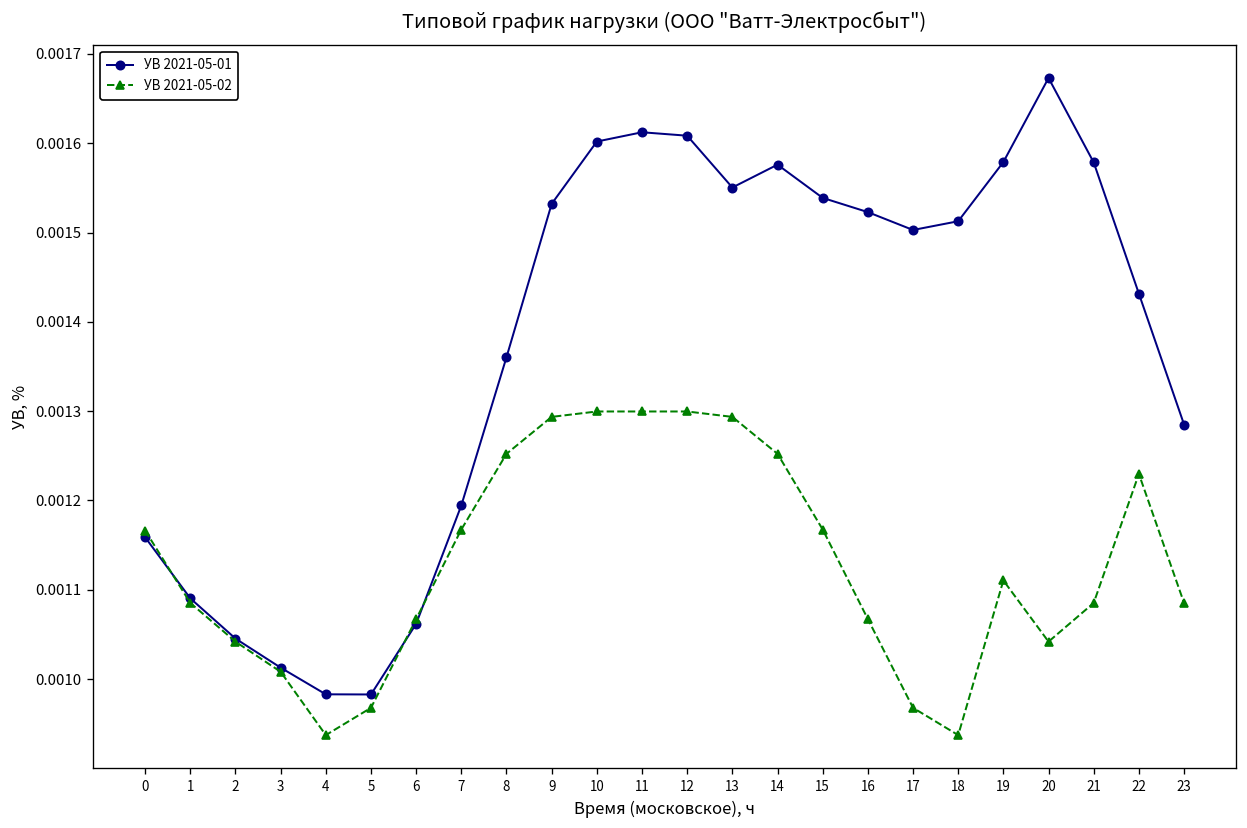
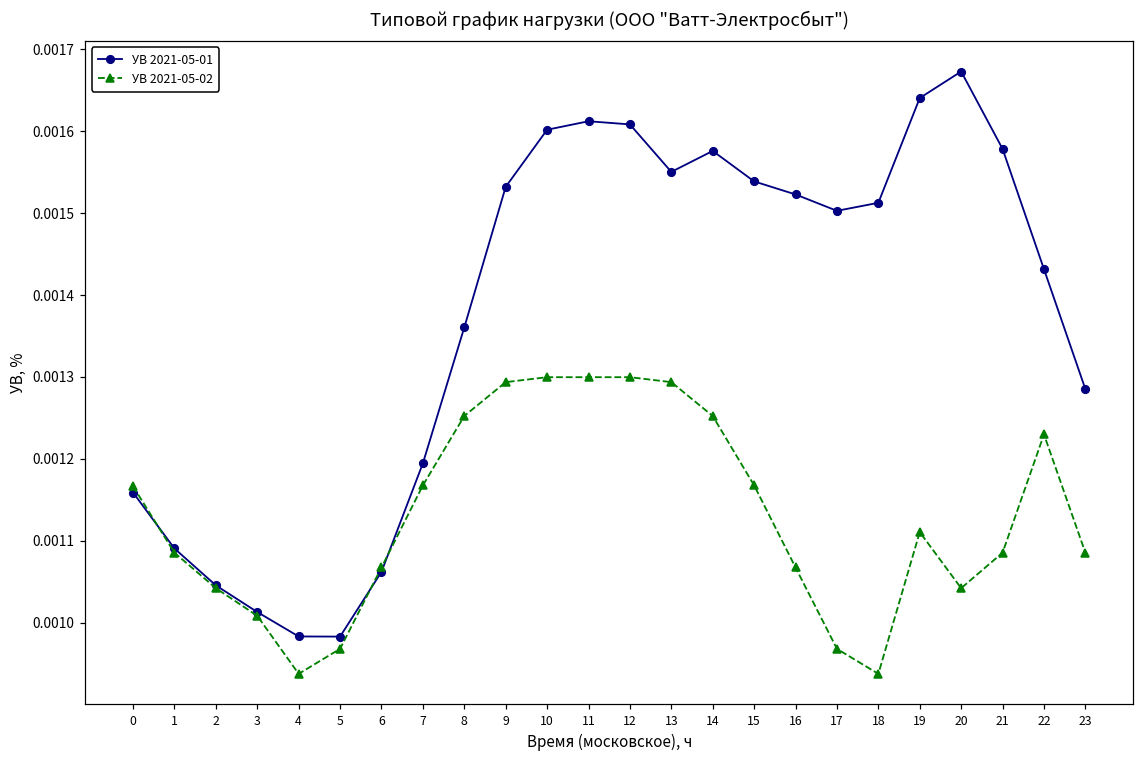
  {
    "УВ 2021-05-01": {
      "0": 0.00116,
      "1": 0.00109,
      "3": 0.00101,
      "4": 0.00098,
      "5": 0.00098,
      "6": 0.00106,
      "7": 0.00119,
      "8": 0.00136,
      "9": 0.00153,
      "10": 0.00160,
      "11": 0.00161,
      "12": 0.00161,
      "13": 0.00155,
      "14": 0.00158,
      "15": 0.00154,
      "16": 0.00152,
      "17": 0.00150,
      "18": 0.00151,
-     "19": 0.00158,
+     "19": 0.00164,
      "20": 0.00167,
      "21": 0.00158,
      "22": 0.00143,
      "23": 0.00129
    },
    "УВ 2021-05-02": {
      "0": 0.00117,
      "1": 0.00109,
      "3": 0.00101,
      "4": 0.00094,
      "5": 0.00097,
      "6": 0.00107,
      "7": 0.00117,
      "8": 0.00125,
      "9": 0.00129,
      "10": 0.00130,
      "11": 0.00130,
      "12": 0.00130,
      "13": 0.00129,
      "14": 0.00125,
      "15": 0.00117,
      "16": 0.00107,
      "17": 0.00097,
      "18": 0.00094,
      "19": 0.00111,
      "20": 0.00104,
      "21": 0.00109,
      "22": 0.00123,
      "23": 0.00109
    }
  }
